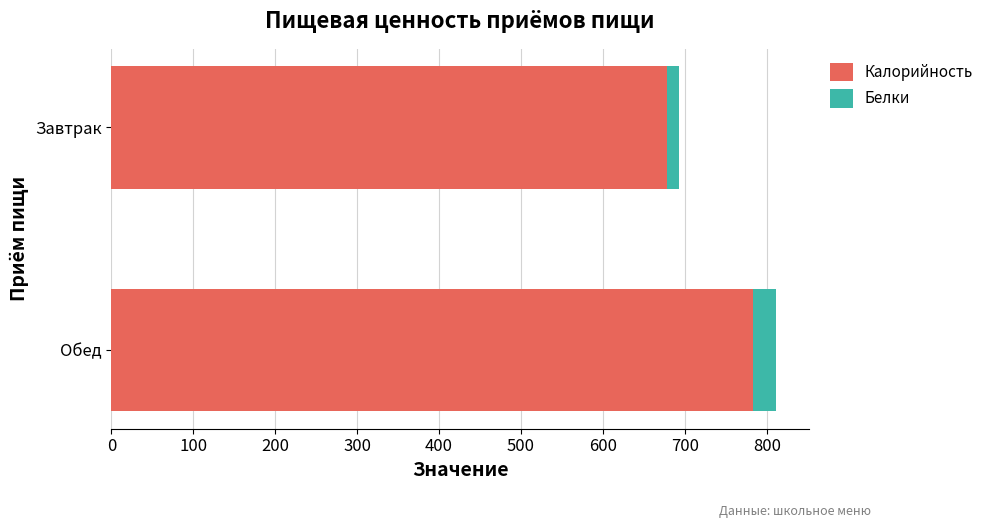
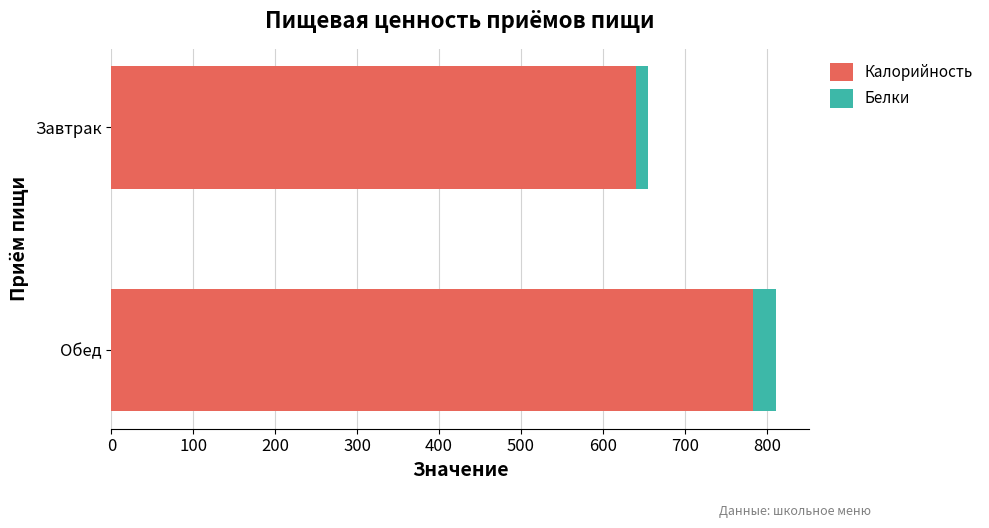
  {
    "Калорийность": {
-     "Завтрак": 680,
+     "Завтрак": 640,
      "Обед": 780
    },
    "Белки": {
      "Завтрак": 20,
      "Обед": 30
    }
  }
